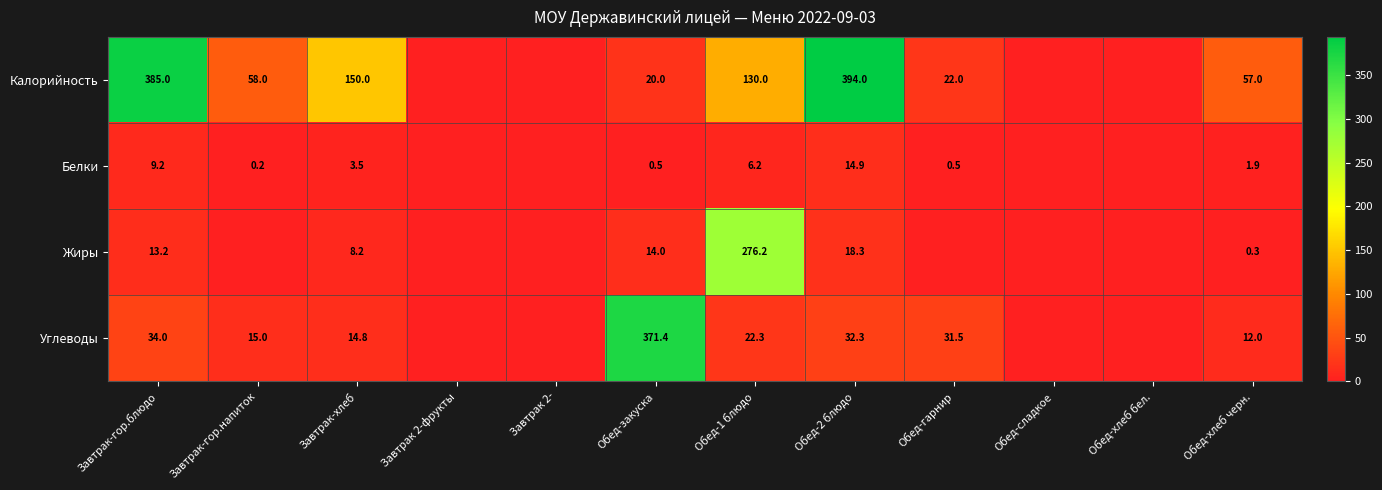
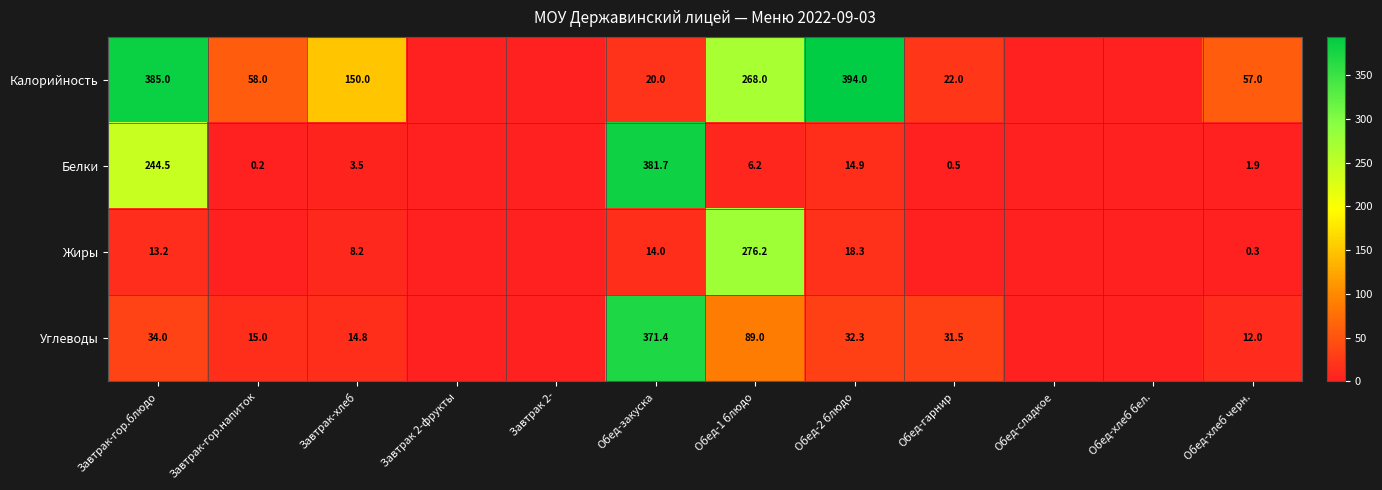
  {
    "Калорийность": {
      "Завтрак-гор.блюдо": 385.0,
      "Завтрак-гор.напиток": 58.0,
      "Завтрак-хлеб": 150.0,
      "Обед-закуска": 20.0,
-     "Обед-1 блюдо": 130.0,
+     "Обед-1 блюдо": 268.0,
      "Обед-2 блюдо": 394.0,
      "Обед-гарнир": 22.0,
      "Обед-хлеб черн.": 57.0
    },
    "Белки": {
-     "Завтрак-гор.блюдо": 9.2,
+     "Завтрак-гор.блюдо": 244.5,
      "Завтрак-гор.напиток": 0.2,
      "Завтрак-хлеб": 3.5,
-     "Обед-закуска": 0.5,
+     "Обед-закуска": 381.7,
      "Обед-1 блюдо": 6.2,
      "Обед-2 блюдо": 14.9,
      "Обед-гарнир": 0.5,
      "Обед-хлеб черн.": 1.9
    },
    "Жиры": {
      "Завтрак-гор.блюдо": 13.2,
      "Завтрак-хлеб": 8.2,
      "Обед-закуска": 14.0,
      "Обед-1 блюдо": 276.2,
      "Обед-2 блюдо": 18.3,
      "Обед-хлеб черн.": 0.3
    },
    "Углеводы": {
      "Завтрак-гор.блюдо": 34.0,
      "Завтрак-гор.напиток": 15.0,
      "Завтрак-хлеб": 14.8,
      "Обед-закуска": 371.4,
-     "Обед-1 блюдо": 22.3,
+     "Обед-1 блюдо": 89.0,
      "Обед-2 блюдо": 32.3,
      "Обед-гарнир": 31.5,
      "Обед-хлеб черн.": 12.0
    }
  }
